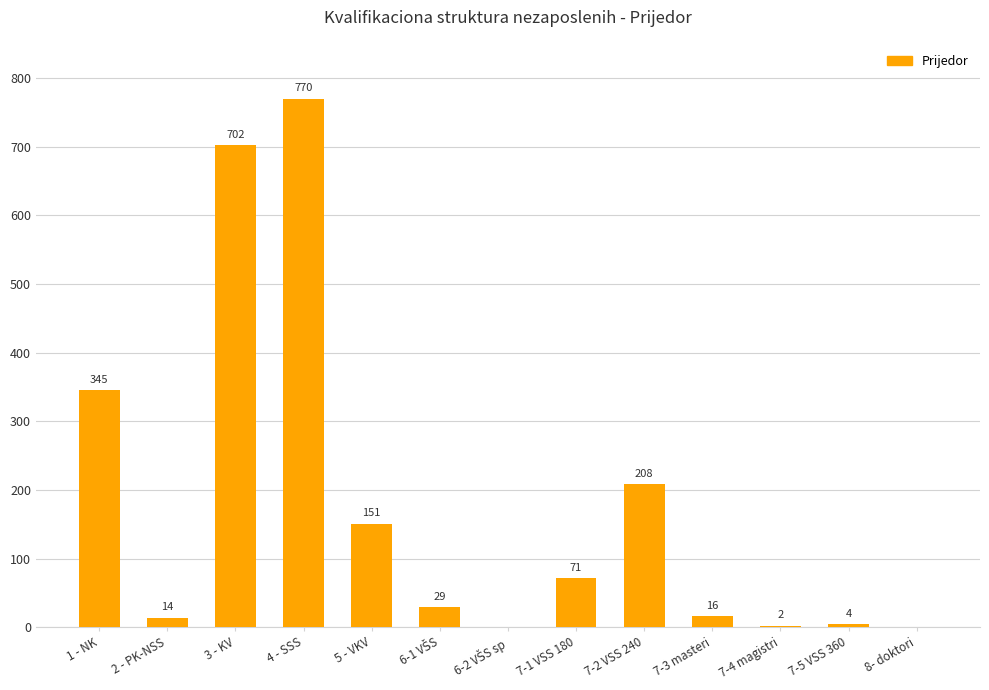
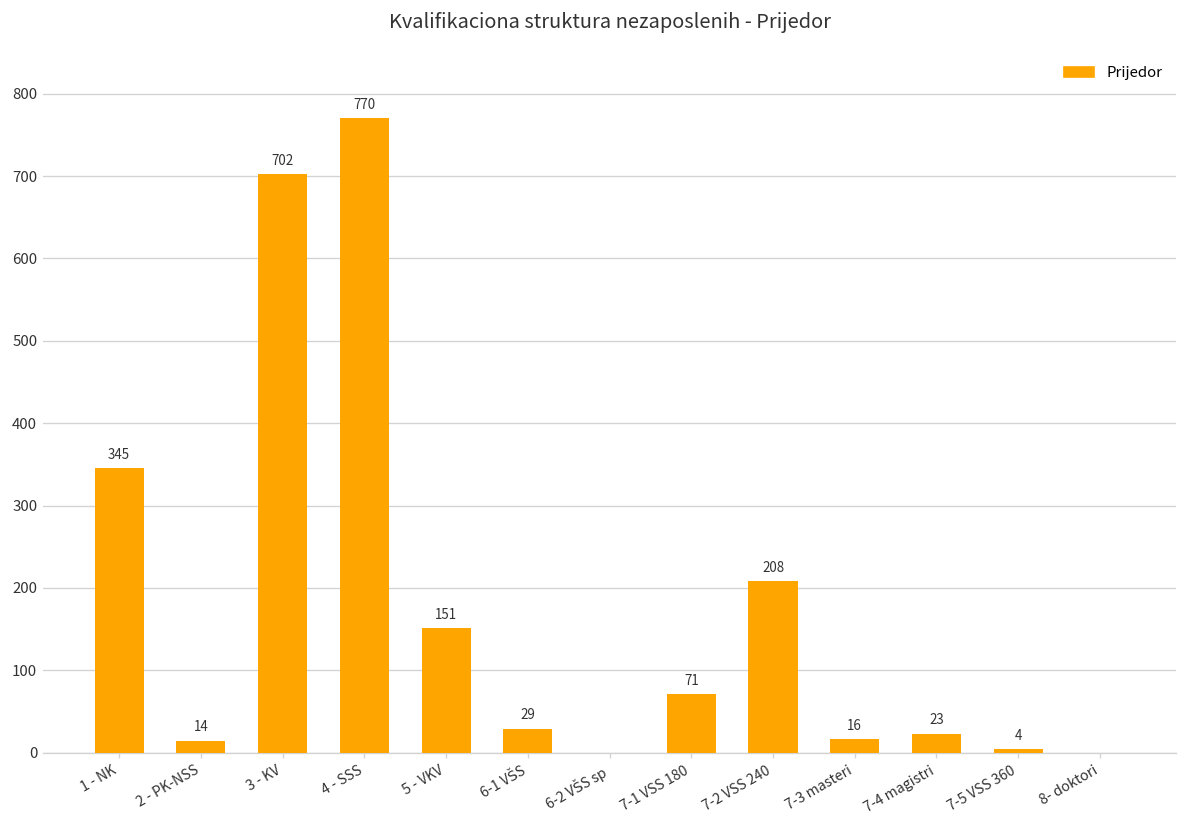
  {
    "1 - NK": 345,
    "2 - PK-NSS": 14,
    "3 - KV": 702,
    "4 - SSS": 770,
    "5 - VKV": 151,
    "6-1 VŠS": 29,
    "7-1 VSS 180": 71,
    "7-2 VSS 240": 208,
    "7-3 masteri": 16,
-   "7-4 magistri": 2,
+   "7-4 magistri": 23,
    "7-5 VSS 360": 4
  }
